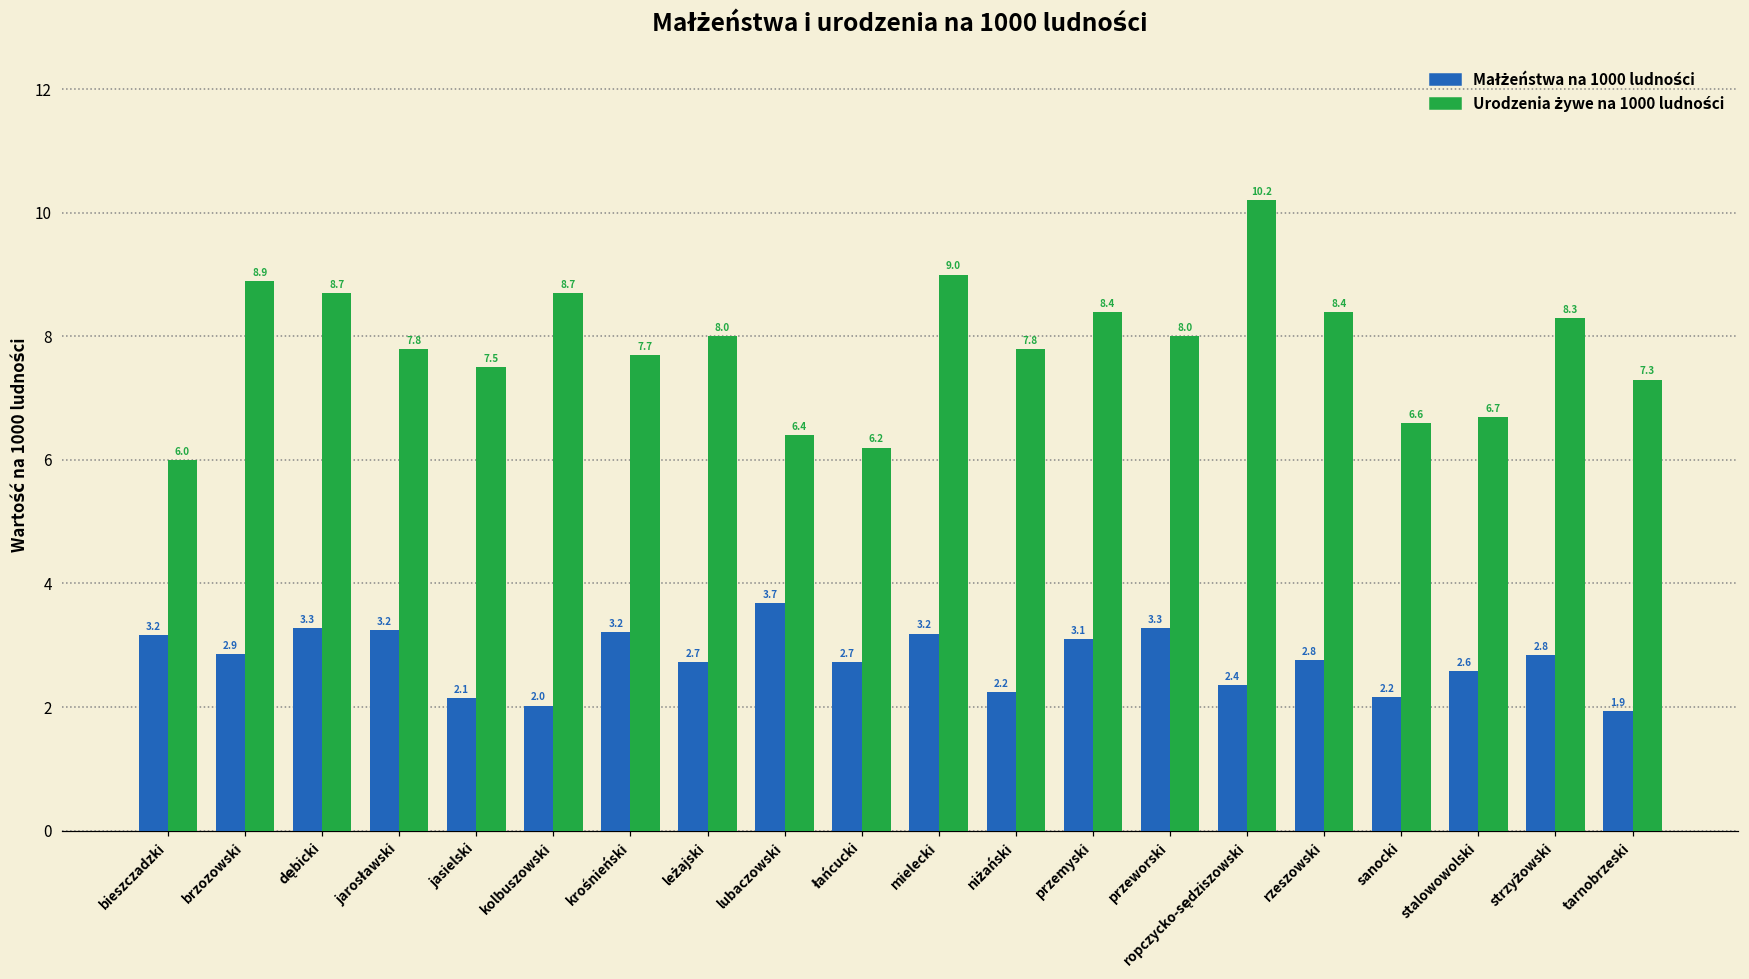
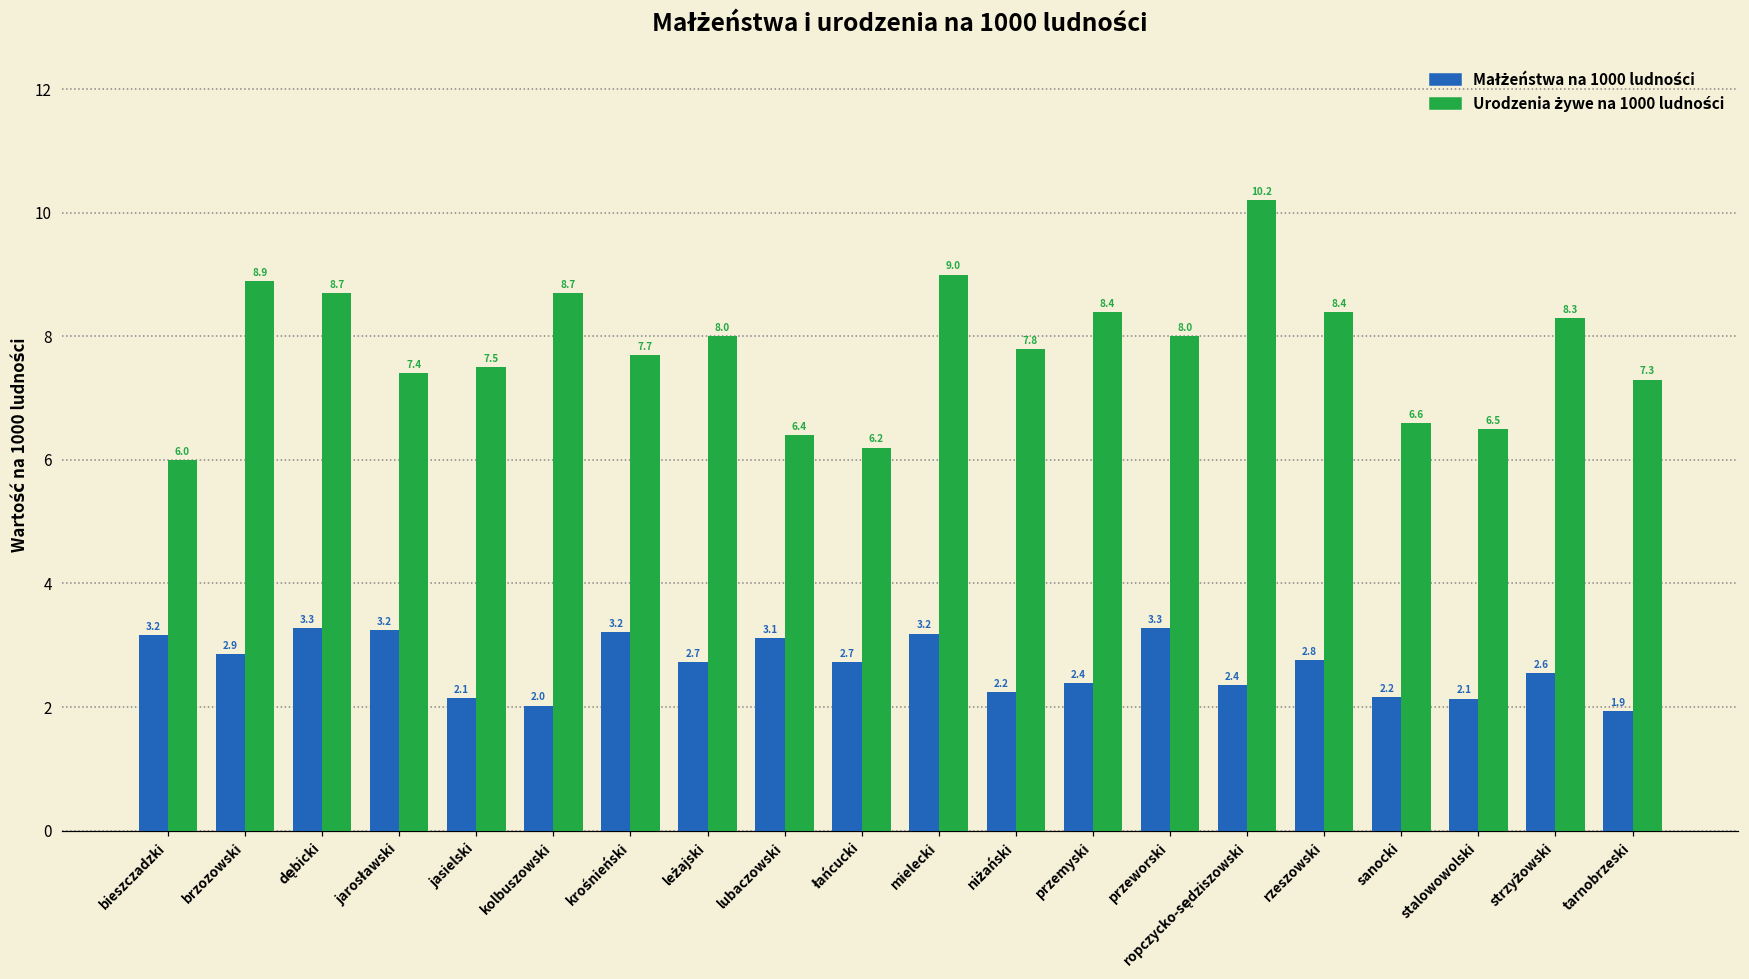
  {
    "Małżeństwa na 1000 ludności": {
      "bieszczadzki": 3.2,
      "brzozowski": 2.9,
      "dębicki": 3.3,
      "jarosławski": 3.2,
      "jasielski": 2.1,
      "kolbuszowski": 2.0,
      "krośnieński": 3.2,
      "leżajski": 2.7,
-     "lubaczowski": 3.7,
+     "lubaczowski": 3.1,
      "łańcucki": 2.7,
      "mielecki": 3.2,
      "niżański": 2.2,
-     "przemyski": 3.1,
+     "przemyski": 2.4,
      "przeworski": 3.3,
      "ropczycko-sędziszowski": 2.4,
      "rzeszowski": 2.8,
      "sanocki": 2.2,
-     "stalowowolski": 2.6,
-     "strzyżowski": 2.8,
+     "stalowowolski": 2.1,
+     "strzyżowski": 2.6,
      "tarnobrzeski": 1.9
    },
    "Urodzenia żywe na 1000 ludności": {
      "bieszczadzki": 6.0,
      "brzozowski": 8.9,
      "dębicki": 8.7,
-     "jarosławski": 7.8,
+     "jarosławski": 7.4,
      "jasielski": 7.5,
      "kolbuszowski": 8.7,
      "krośnieński": 7.7,
      "leżajski": 8.0,
      "lubaczowski": 6.4,
      "łańcucki": 6.2,
      "mielecki": 9.0,
      "niżański": 7.8,
      "przemyski": 8.4,
      "przeworski": 8.0,
      "ropczycko-sędziszowski": 10.2,
      "rzeszowski": 8.4,
      "sanocki": 6.6,
-     "stalowowolski": 6.7,
+     "stalowowolski": 6.5,
      "strzyżowski": 8.3,
      "tarnobrzeski": 7.3
    }
  }
